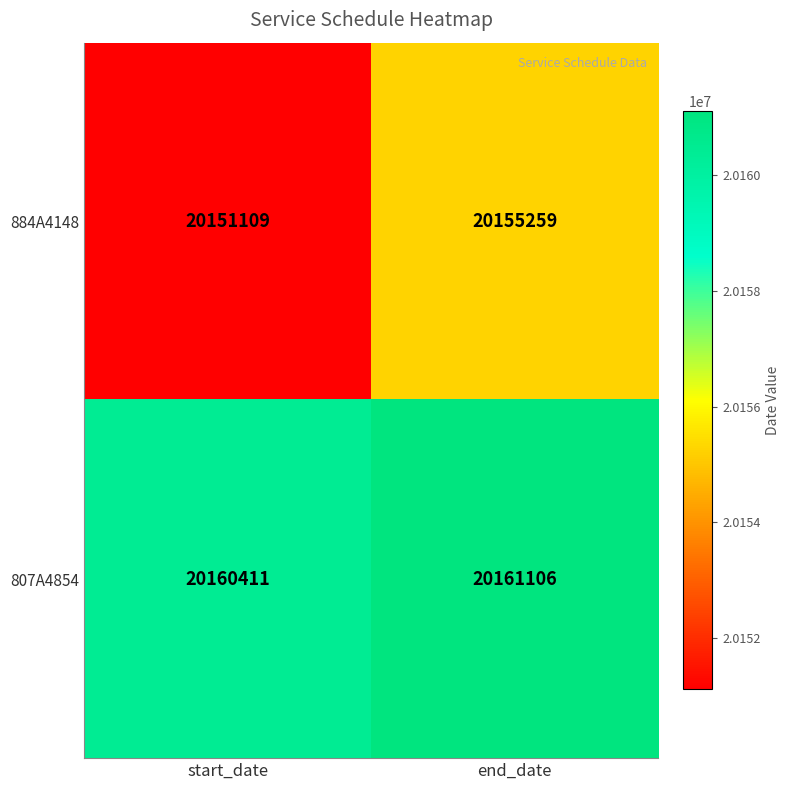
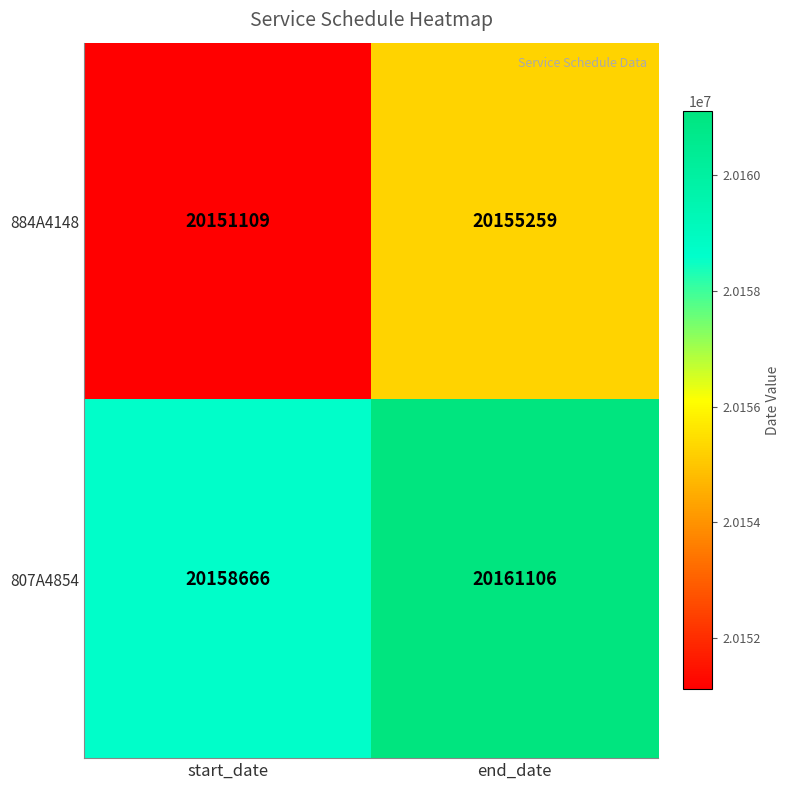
  {
    "884A4148": {
      "start_date": 20151109
    },
    "807A4854": {
-     "start_date": 20160411,
+     "start_date": 20158666,
      "end_date": 20161106
    }
  }
